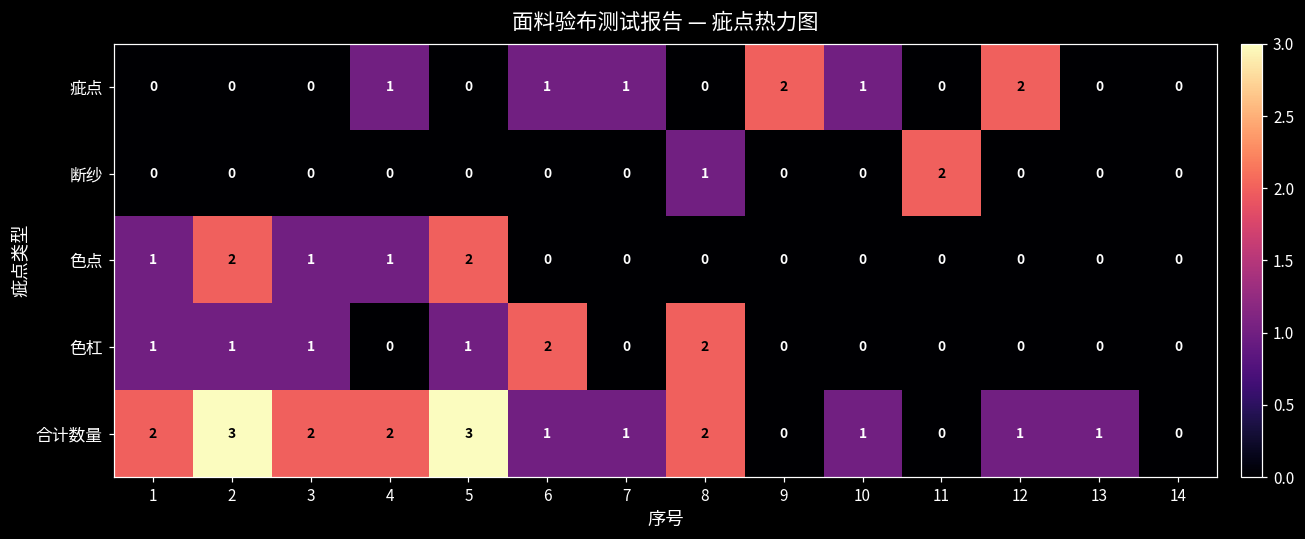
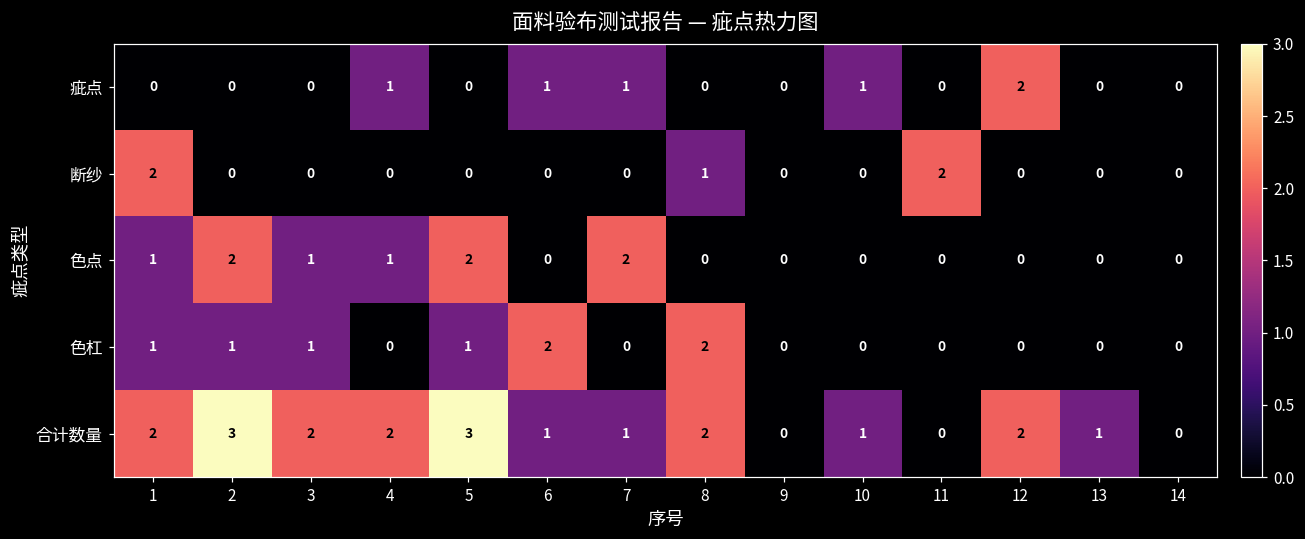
  {
    "疵点": {
      "1": 0,
      "2": 0,
      "3": 0,
      "4": 1,
      "5": 0,
      "6": 1,
      "7": 1,
      "8": 0,
-     "9": 2,
+     "9": 0,
      "10": 1,
      "11": 0,
      "12": 2,
      "13": 0,
      "14": 0
    },
    "断纱": {
-     "1": 0,
+     "1": 2,
      "2": 0,
      "3": 0,
      "4": 0,
      "5": 0,
      "6": 0,
      "7": 0,
      "8": 1,
      "9": 0,
      "10": 0,
      "11": 2,
      "12": 0,
      "13": 0,
      "14": 0
    },
    "色点": {
      "1": 1,
      "2": 2,
      "3": 1,
      "4": 1,
      "5": 2,
      "6": 0,
-     "7": 0,
+     "7": 2,
      "8": 0,
      "9": 0,
      "10": 0,
      "11": 0,
      "12": 0,
      "13": 0,
      "14": 0
    },
    "色杠": {
      "1": 1,
      "2": 1,
      "3": 1,
      "4": 0,
      "5": 1,
      "6": 2,
      "7": 0,
      "8": 2,
      "9": 0,
      "10": 0,
      "11": 0,
      "12": 0,
      "13": 0,
      "14": 0
    },
    "合计数量": {
      "1": 2,
      "2": 3,
      "3": 2,
      "4": 2,
      "5": 3,
      "6": 1,
      "7": 1,
      "8": 2,
      "9": 0,
      "10": 1,
      "11": 0,
-     "12": 1,
+     "12": 2,
      "13": 1,
      "14": 0
    }
  }
